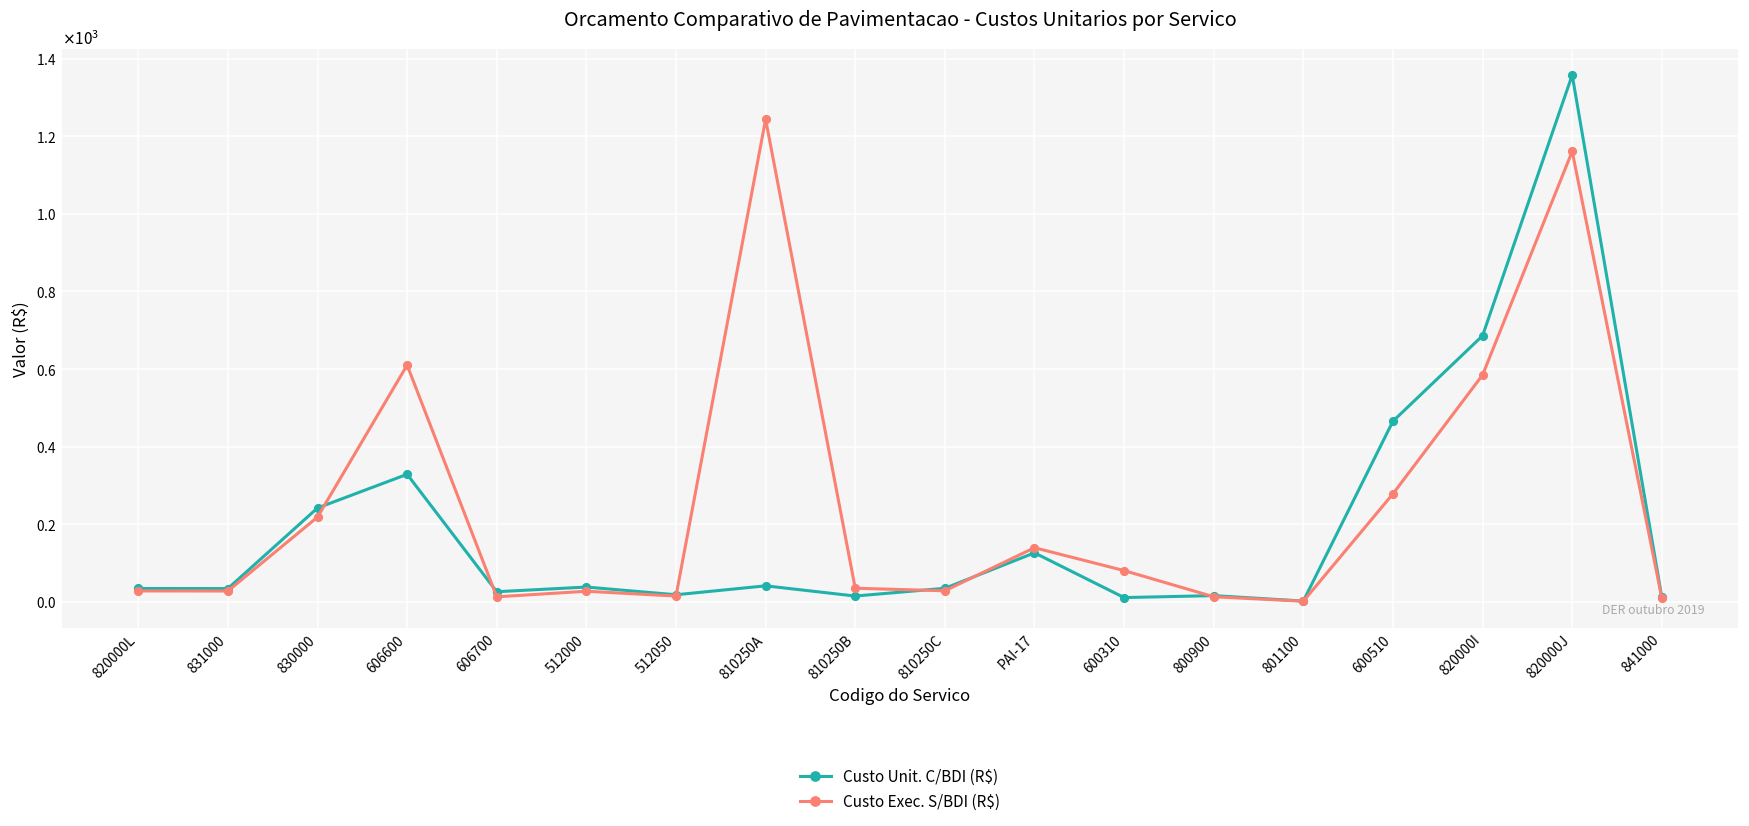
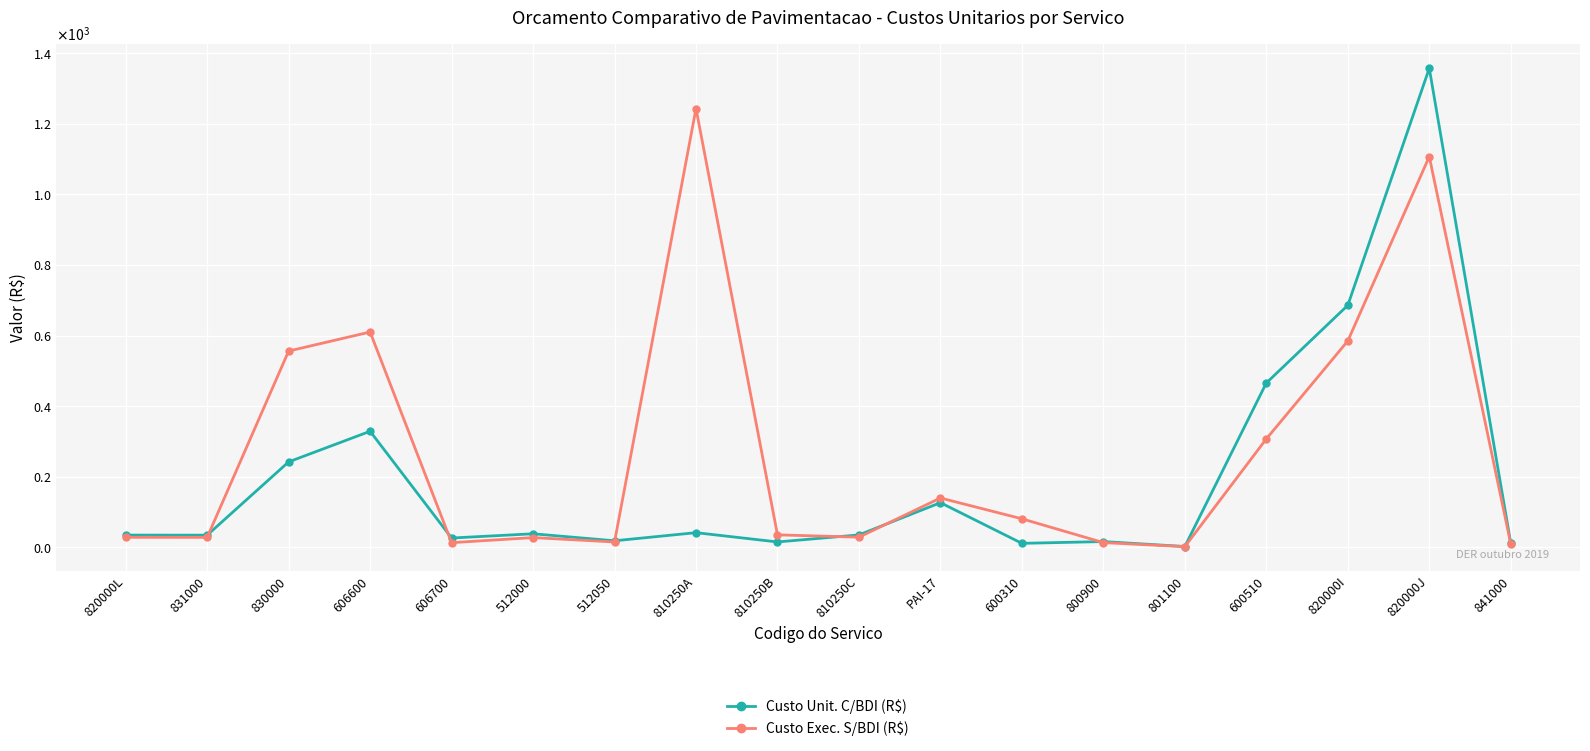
  {
    "Custo Unit. C/BDI (R$)": {
      "830000": 240,
      "606600": 330,
      "606700": 30,
      "512000": 40,
      "810250A": 40,
      "810250B": 10,
      "PAI-17": 130,
      "600310": 10,
      "600510": 470,
      "820000I": 690,
      "820000J": 1360
    },
    "Custo Exec. S/BDI (R$)": {
-     "830000": 220,
+     "830000": 560,
      "606600": 610,
      "606700": 10,
      "512000": 30,
      "810250A": 1240,
      "810250B": 40,
      "PAI-17": 140,
      "600310": 80,
-     "600510": 280,
+     "600510": 310,
      "820000I": 580,
-     "820000J": 1160
+     "820000J": 1110
    }
  }
